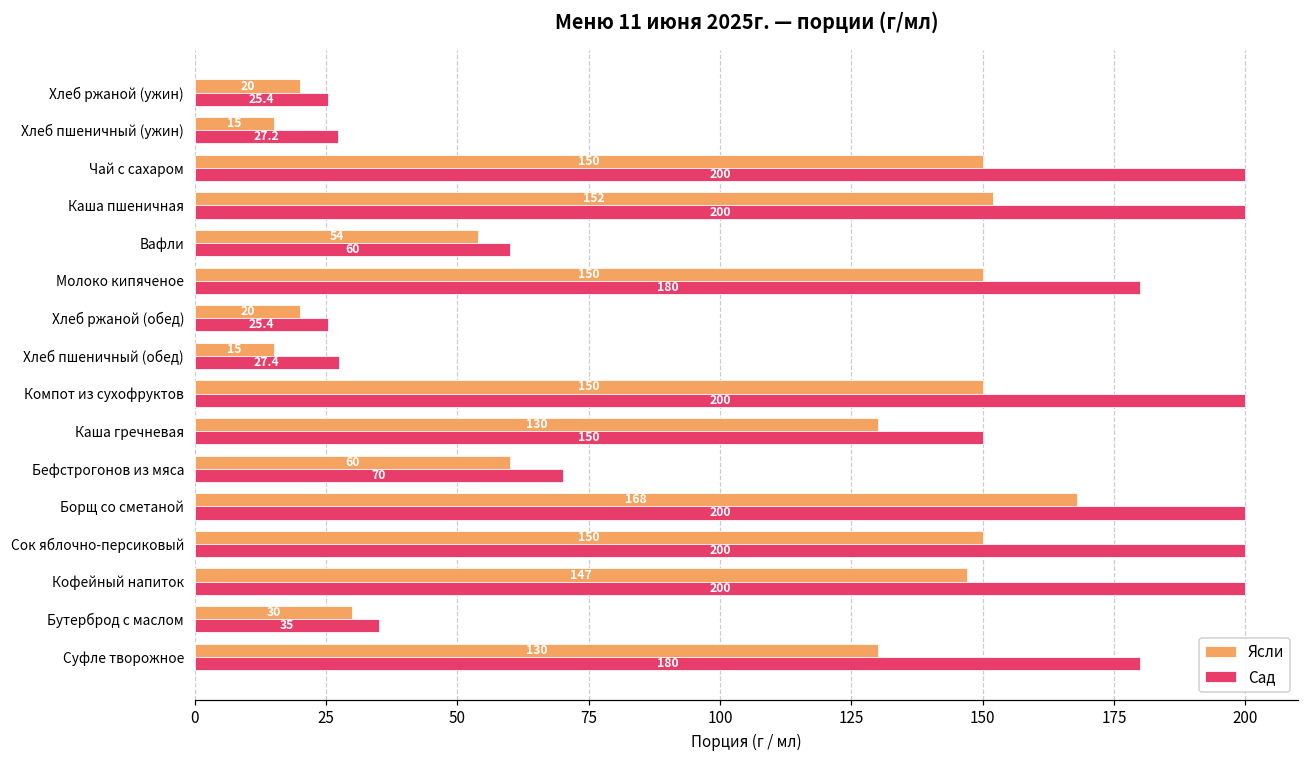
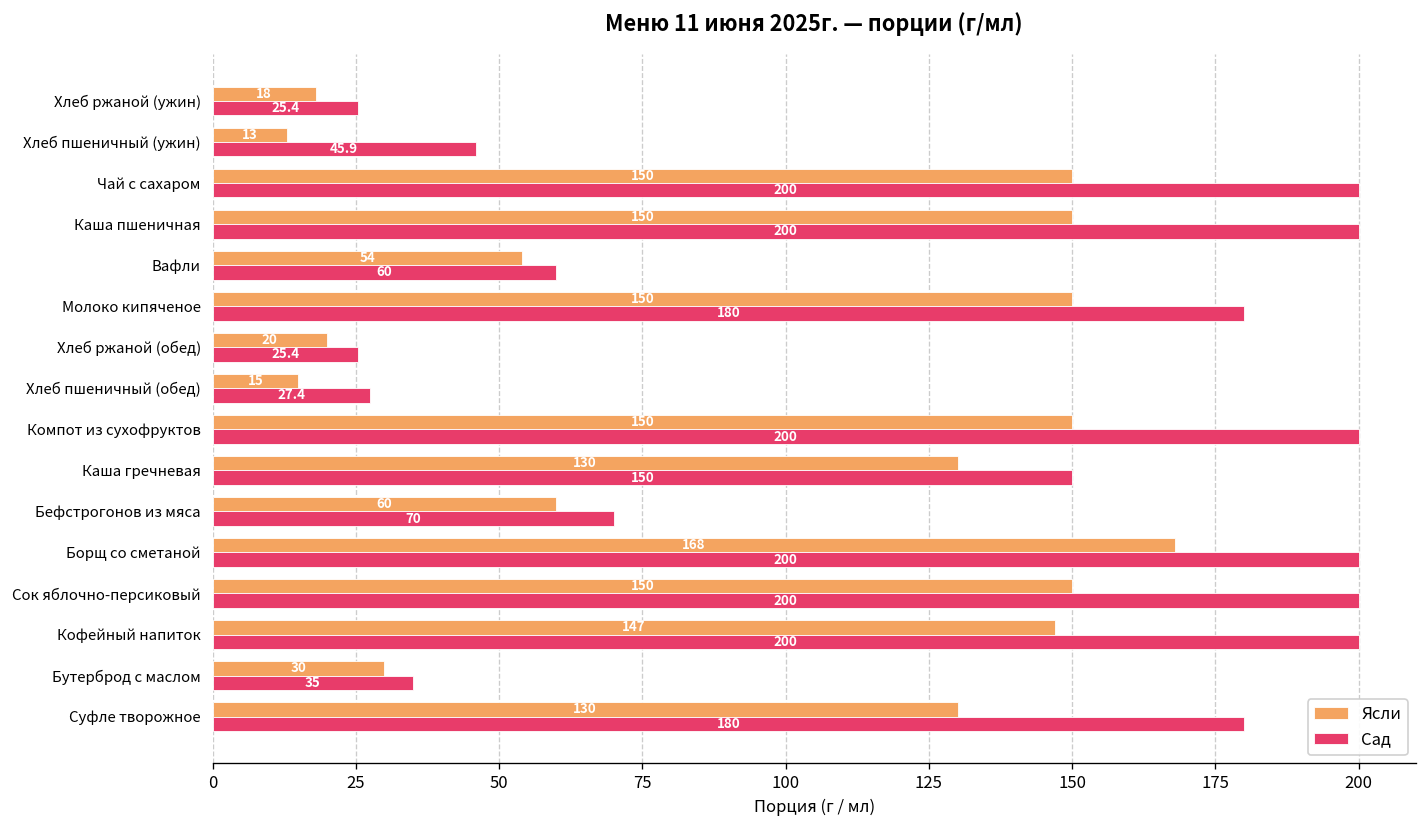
  {
    "Ясли": {
-     "Хлеб ржаной (ужин)": 20,
-     "Хлеб пшеничный (ужин)": 15,
+     "Хлеб ржаной (ужин)": 18,
+     "Хлеб пшеничный (ужин)": 13,
      "Чай с сахаром": 150,
-     "Каша пшеничная": 152,
+     "Каша пшеничная": 150,
      "Вафли": 54,
      "Молоко кипяченое": 150,
      "Хлеб ржаной (обед)": 20,
      "Хлеб пшеничный (обед)": 15,
      "Компот из сухофруктов": 150,
      "Каша гречневая": 130,
      "Бефстрогонов из мяса": 60,
      "Борщ со сметаной": 168,
      "Сок яблочно-персиковый": 150,
      "Кофейный напиток": 147,
      "Бутерброд с маслом": 30,
      "Суфле творожное": 130
    },
    "Сад": {
      "Хлеб ржаной (ужин)": 25.4,
-     "Хлеб пшеничный (ужин)": 27.2,
+     "Хлеб пшеничный (ужин)": 45.9,
      "Чай с сахаром": 200,
      "Каша пшеничная": 200,
      "Вафли": 60,
      "Молоко кипяченое": 180,
      "Хлеб ржаной (обед)": 25.4,
      "Хлеб пшеничный (обед)": 27.4,
      "Компот из сухофруктов": 200,
      "Каша гречневая": 150,
      "Бефстрогонов из мяса": 70,
      "Борщ со сметаной": 200,
      "Сок яблочно-персиковый": 200,
      "Кофейный напиток": 200,
      "Бутерброд с маслом": 35,
      "Суфле творожное": 180
    }
  }
